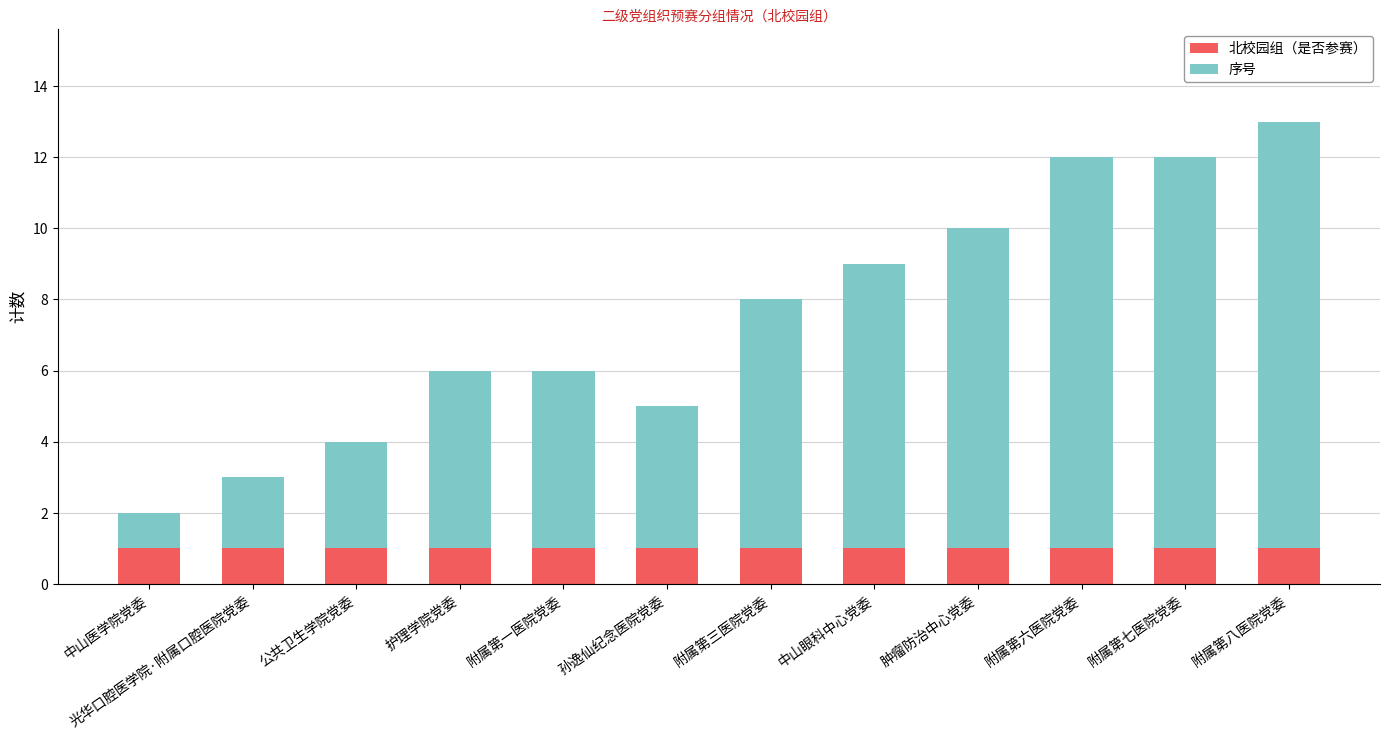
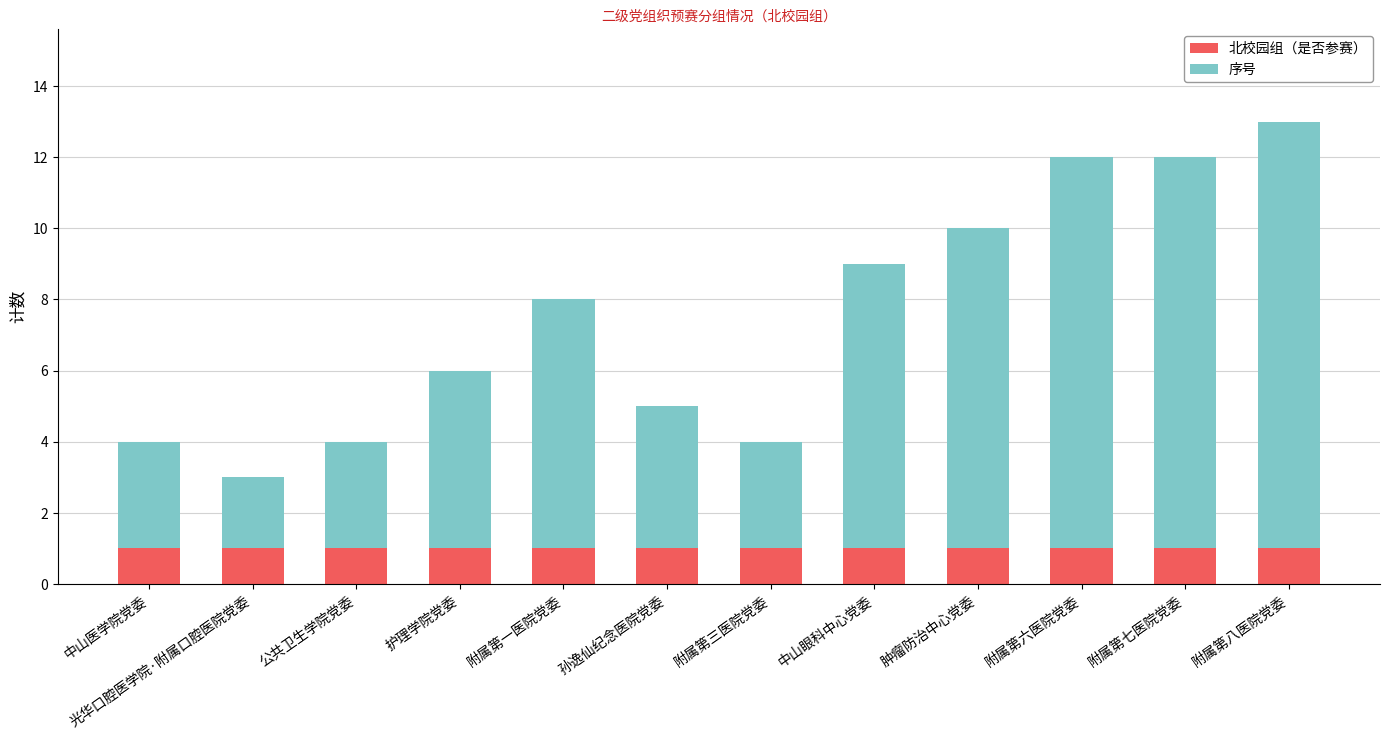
  {
    "北校园组（是否参赛）": {
      "中山医学院党委": 1,
      "光华口腔医学院·附属口腔医院党委": 1,
      "公共卫生学院党委": 1,
      "护理学院党委": 1,
      "附属第一医院党委": 1,
      "孙逸仙纪念医院党委": 1,
      "附属第三医院党委": 1,
      "中山眼科中心党委": 1,
      "肿瘤防治中心党委": 1,
      "附属第六医院党委": 1,
      "附属第七医院党委": 1,
      "附属第八医院党委": 1
    },
    "序号": {
-     "中山医学院党委": 1,
+     "中山医学院党委": 3,
      "光华口腔医学院·附属口腔医院党委": 2,
      "公共卫生学院党委": 3,
      "护理学院党委": 5,
-     "附属第一医院党委": 5,
+     "附属第一医院党委": 7,
      "孙逸仙纪念医院党委": 4,
-     "附属第三医院党委": 7,
+     "附属第三医院党委": 3,
      "中山眼科中心党委": 8,
      "肿瘤防治中心党委": 9,
      "附属第六医院党委": 11,
      "附属第七医院党委": 11,
      "附属第八医院党委": 12
    }
  }
